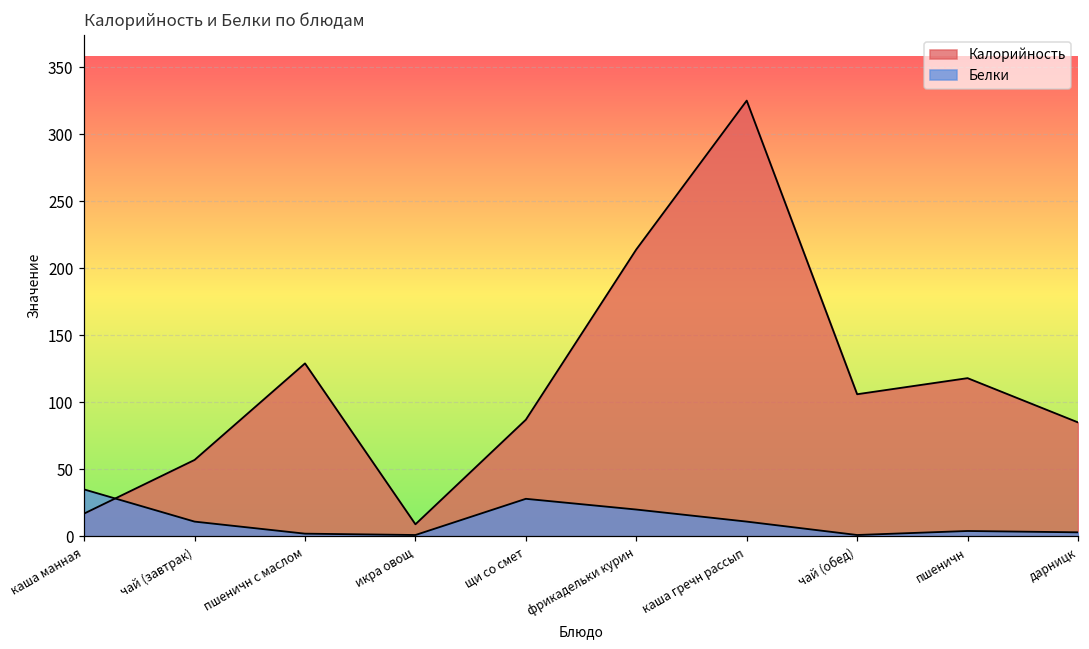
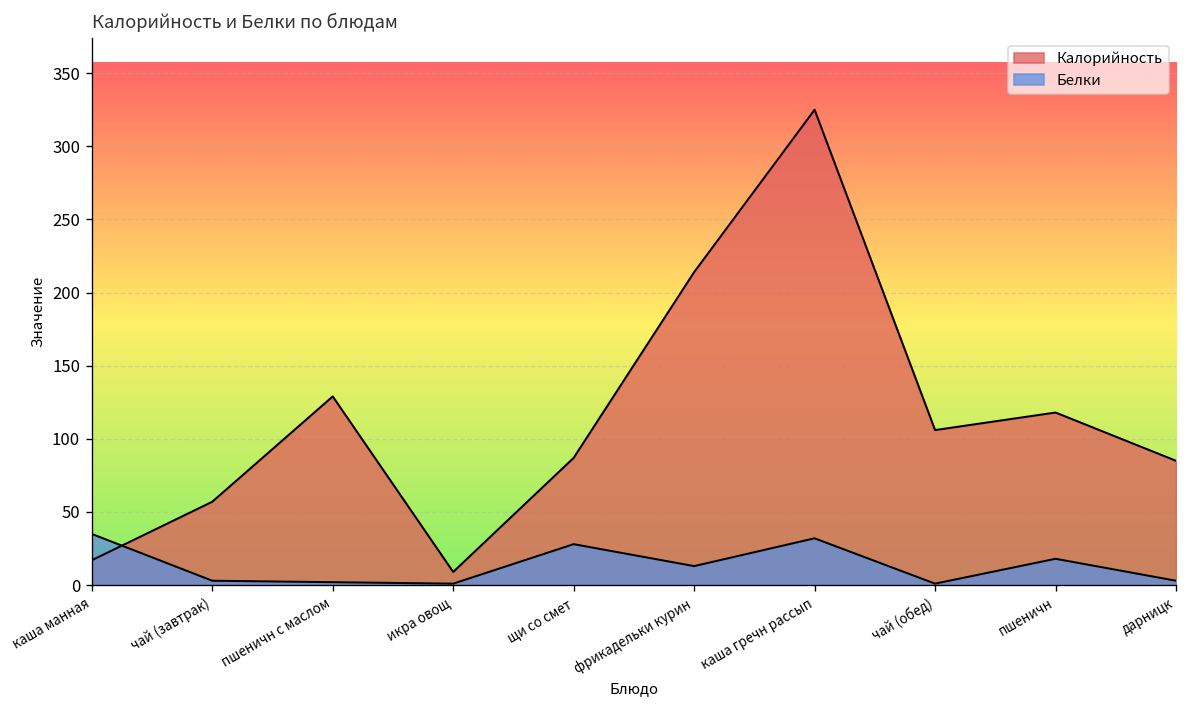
  {
    "Калорийность": {
      "каша манная": 17,
      "чай (завтрак)": 57,
      "пшеничн с маслом": 129,
      "икра овощ": 9,
      "щи со смет": 87,
      "фрикадельки курин": 214,
      "каша гречн рассып": 325,
      "чай (обед)": 106,
      "пшеничн": 118,
      "дарницк": 85
    },
    "Белки": {
      "каша манная": 35,
-     "чай (завтрак)": 11,
+     "чай (завтрак)": 3,
      "пшеничн с маслом": 2,
      "икра овощ": 1,
      "щи со смет": 28,
-     "фрикадельки курин": 20,
-     "каша гречн рассып": 11,
+     "фрикадельки курин": 13,
+     "каша гречн рассып": 32,
      "чай (обед)": 1,
-     "пшеничн": 4,
+     "пшеничн": 18,
      "дарницк": 3
    }
  }
